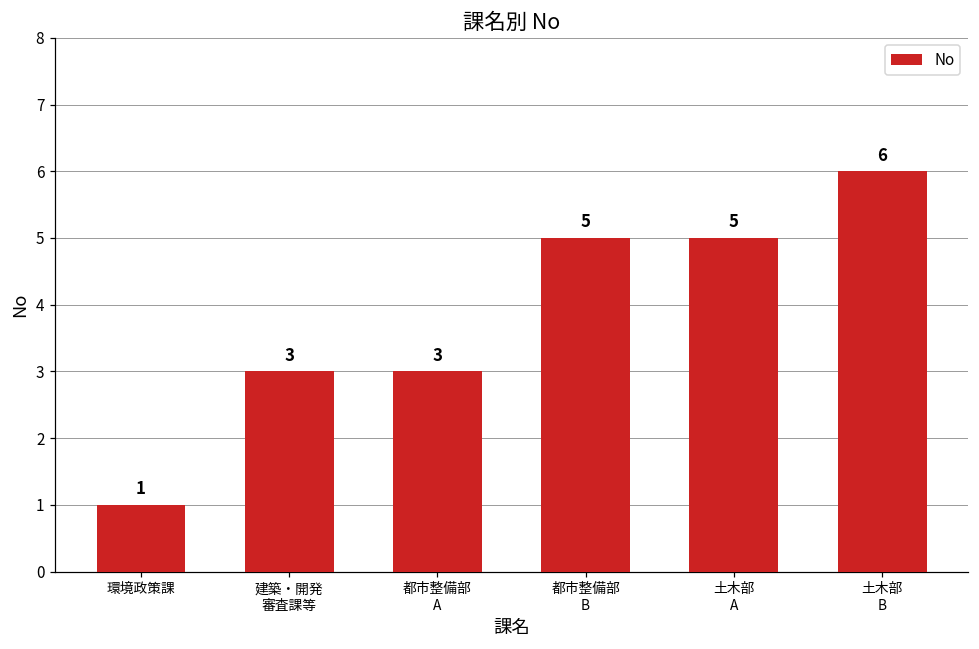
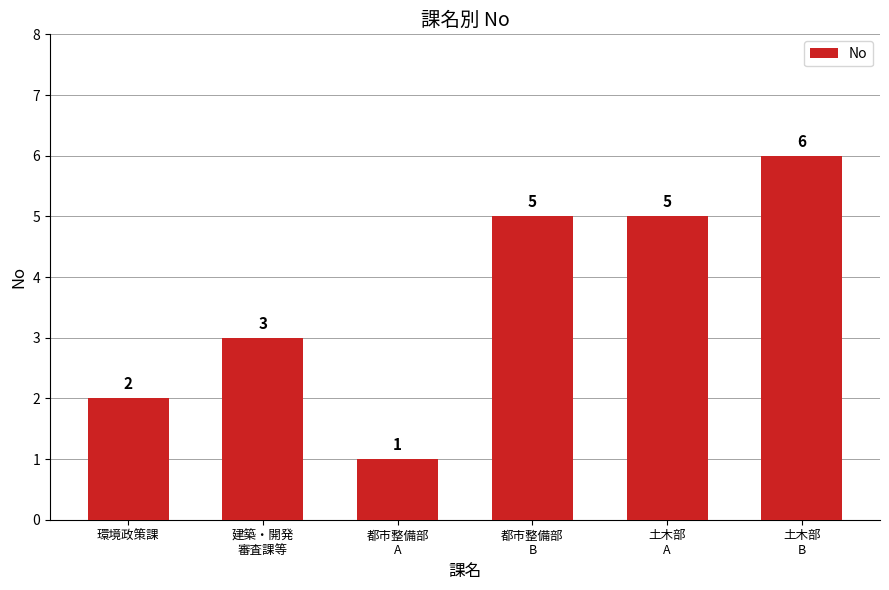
  {
-   "環境政策課": 1,
+   "環境政策課": 2,
    "建築・開発 審査課等": 3,
-   "都市整備部 A": 3,
+   "都市整備部 A": 1,
    "都市整備部 B": 5,
    "土木部 A": 5,
    "土木部 B": 6
  }
